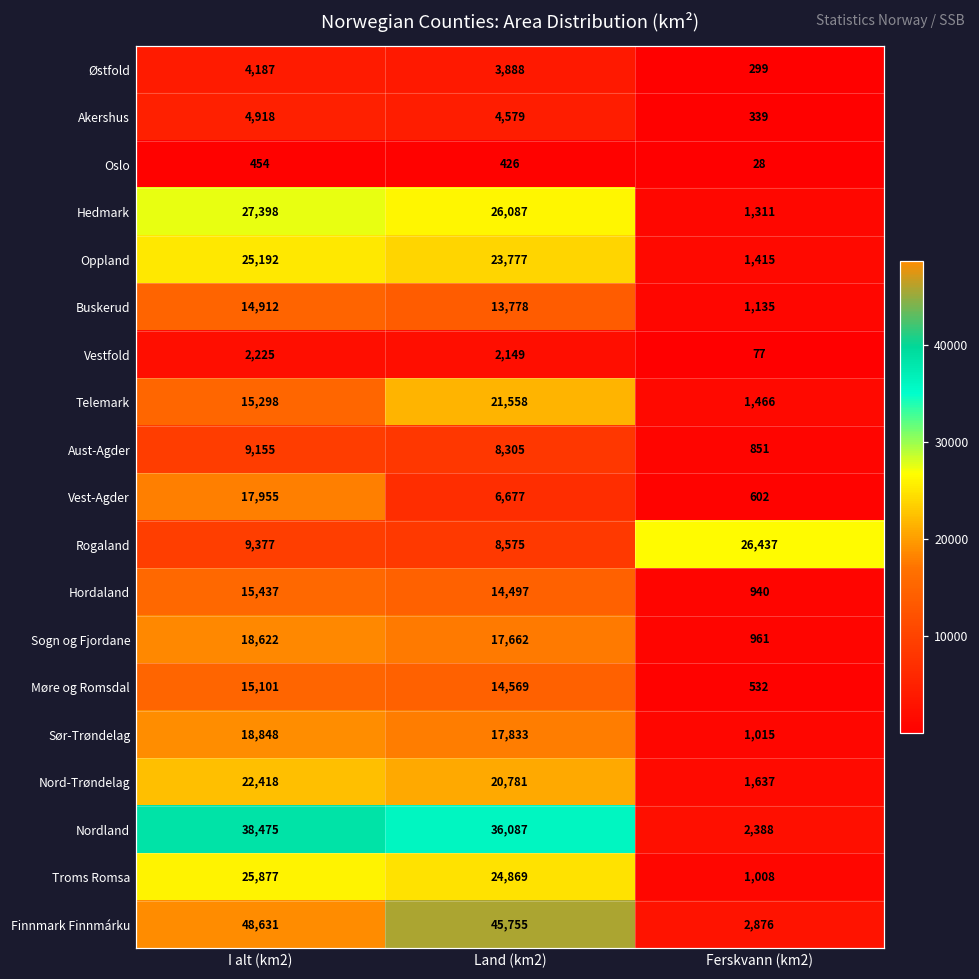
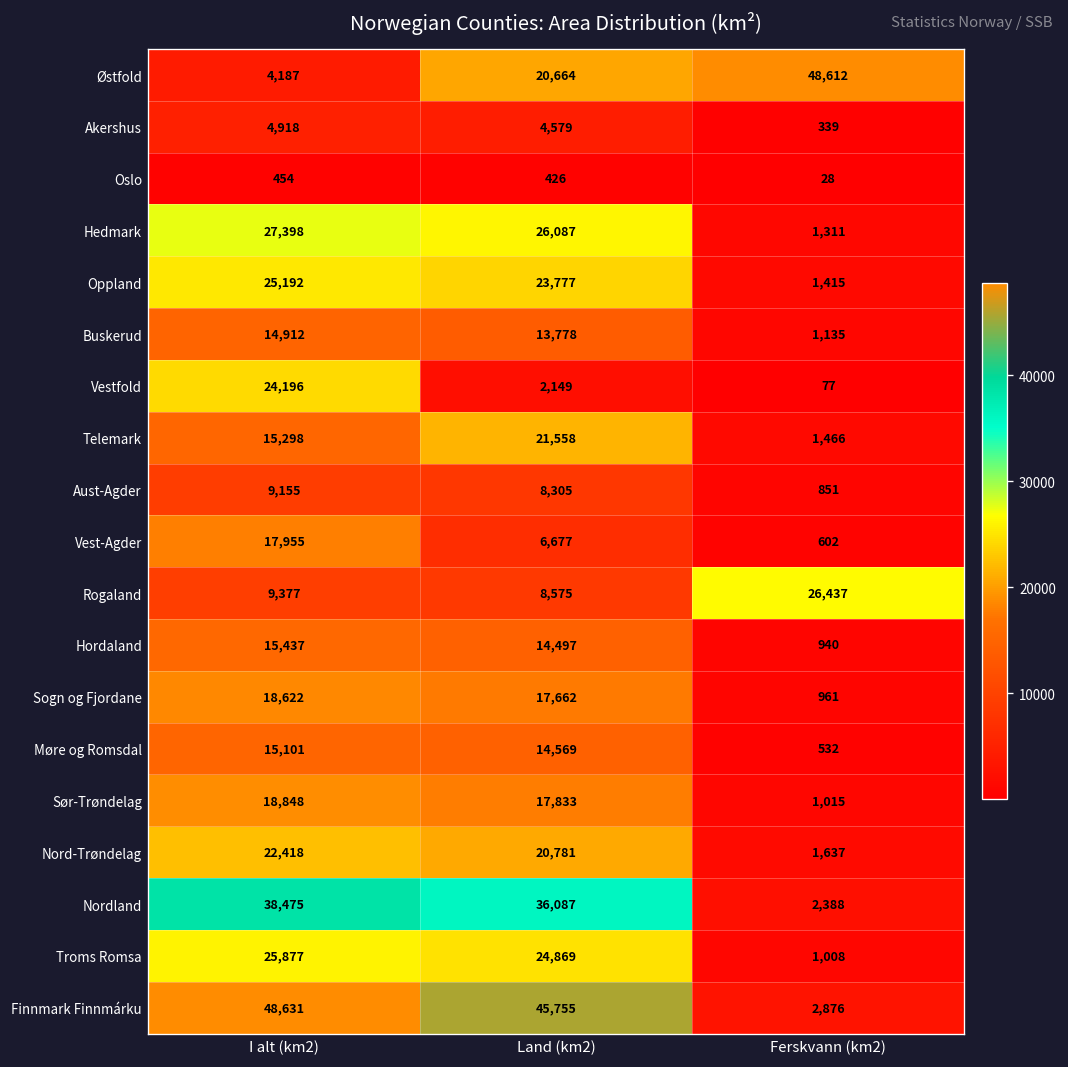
  {
    "Østfold": {
      "I alt (km2)": "4,187",
-     "Land (km2)": "3,888",
-     "Ferskvann (km2)": "299"
+     "Land (km2)": "20,664",
+     "Ferskvann (km2)": "48,612"
    },
    "Akershus": {
      "I alt (km2)": "4,918",
      "Land (km2)": "4,579",
      "Ferskvann (km2)": "339"
    },
    "Oslo": {
      "I alt (km2)": "454",
      "Land (km2)": "426",
      "Ferskvann (km2)": "28"
    },
    "Hedmark": {
      "I alt (km2)": "27,398",
      "Land (km2)": "26,087",
      "Ferskvann (km2)": "1,311"
    },
    "Oppland": {
      "I alt (km2)": "25,192",
      "Land (km2)": "23,777",
      "Ferskvann (km2)": "1,415"
    },
    "Buskerud": {
      "I alt (km2)": "14,912",
      "Land (km2)": "13,778",
      "Ferskvann (km2)": "1,135"
    },
    "Vestfold": {
-     "I alt (km2)": "2,225",
+     "I alt (km2)": "24,196",
      "Land (km2)": "2,149",
      "Ferskvann (km2)": "77"
    },
    "Telemark": {
      "I alt (km2)": "15,298",
      "Land (km2)": "21,558",
      "Ferskvann (km2)": "1,466"
    },
    "Aust-Agder": {
      "I alt (km2)": "9,155",
      "Land (km2)": "8,305",
      "Ferskvann (km2)": "851"
    },
    "Vest-Agder": {
      "I alt (km2)": "17,955",
      "Land (km2)": "6,677",
      "Ferskvann (km2)": "602"
    },
    "Rogaland": {
      "I alt (km2)": "9,377",
      "Land (km2)": "8,575",
      "Ferskvann (km2)": "26,437"
    },
    "Hordaland": {
      "I alt (km2)": "15,437",
      "Land (km2)": "14,497",
      "Ferskvann (km2)": "940"
    },
    "Sogn og Fjordane": {
      "I alt (km2)": "18,622",
      "Land (km2)": "17,662",
      "Ferskvann (km2)": "961"
    },
    "Møre og Romsdal": {
      "I alt (km2)": "15,101",
      "Land (km2)": "14,569",
      "Ferskvann (km2)": "532"
    },
    "Sør-Trøndelag": {
      "I alt (km2)": "18,848",
      "Land (km2)": "17,833",
      "Ferskvann (km2)": "1,015"
    },
    "Nord-Trøndelag": {
      "I alt (km2)": "22,418",
      "Land (km2)": "20,781",
      "Ferskvann (km2)": "1,637"
    },
    "Nordland": {
      "I alt (km2)": "38,475",
      "Land (km2)": "36,087",
      "Ferskvann (km2)": "2,388"
    },
    "Troms Romsa": {
      "I alt (km2)": "25,877",
      "Land (km2)": "24,869",
      "Ferskvann (km2)": "1,008"
    },
    "Finnmark Finnmárku": {
      "I alt (km2)": "48,631",
      "Land (km2)": "45,755",
      "Ferskvann (km2)": "2,876"
    }
  }
